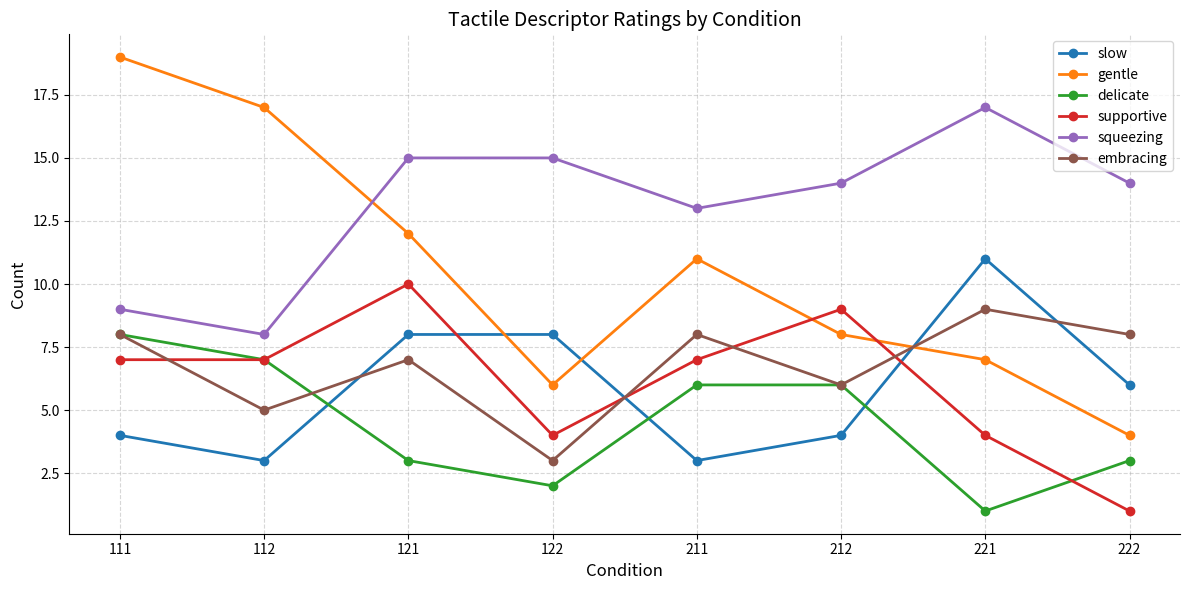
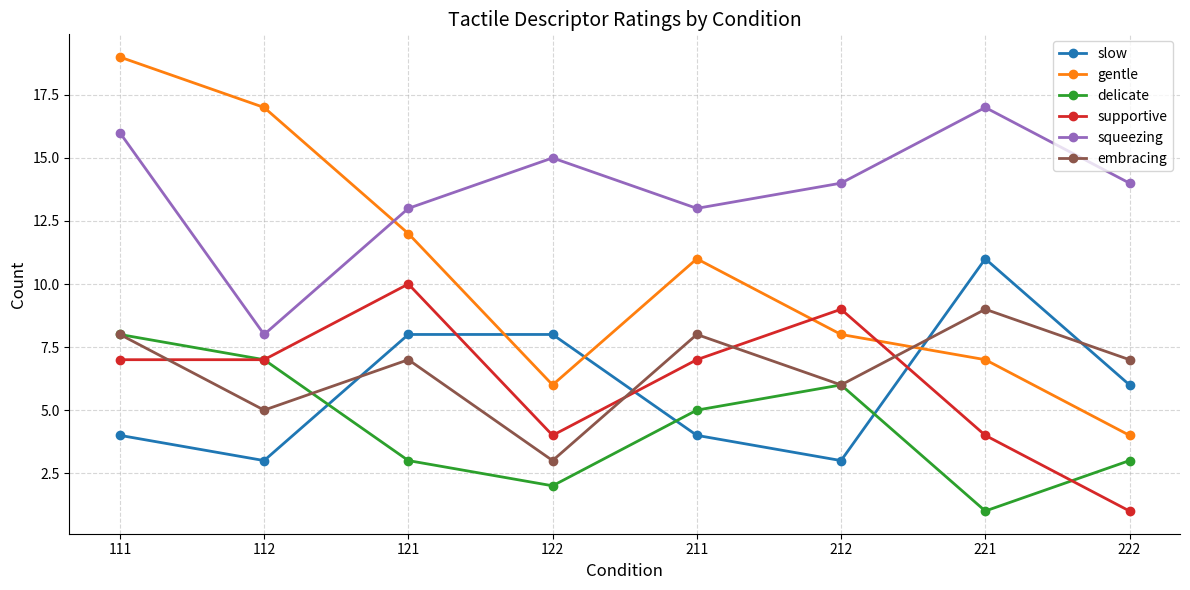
  {
    "slow": {
      "111": 4,
      "112": 3,
      "121": 8,
      "122": 8,
-     "211": 3,
-     "212": 4,
+     "211": 4,
+     "212": 3,
      "221": 11,
      "222": 6
    },
    "gentle": {
      "111": 19,
      "112": 17,
      "121": 12,
      "122": 6,
      "211": 11,
      "212": 8,
      "221": 7,
      "222": 4
    },
    "delicate": {
      "121": 3,
      "122": 2,
-     "211": 6,
+     "211": 5,
      "221": 1,
      "222": 3
    },
    "supportive": {
      "111": 7,
      "121": 10,
      "122": 4,
      "211": 7,
      "212": 9,
      "221": 4,
      "222": 1
    },
    "squeezing": {
-     "111": 9,
+     "111": 16,
      "112": 8,
-     "121": 15,
+     "121": 13,
      "122": 15,
      "211": 13,
      "212": 14,
      "221": 17,
      "222": 14
    },
    "embracing": {
      "112": 5,
      "121": 7,
      "122": 3,
      "211": 8,
      "221": 9,
-     "222": 8
+     "222": 7
    }
  }
